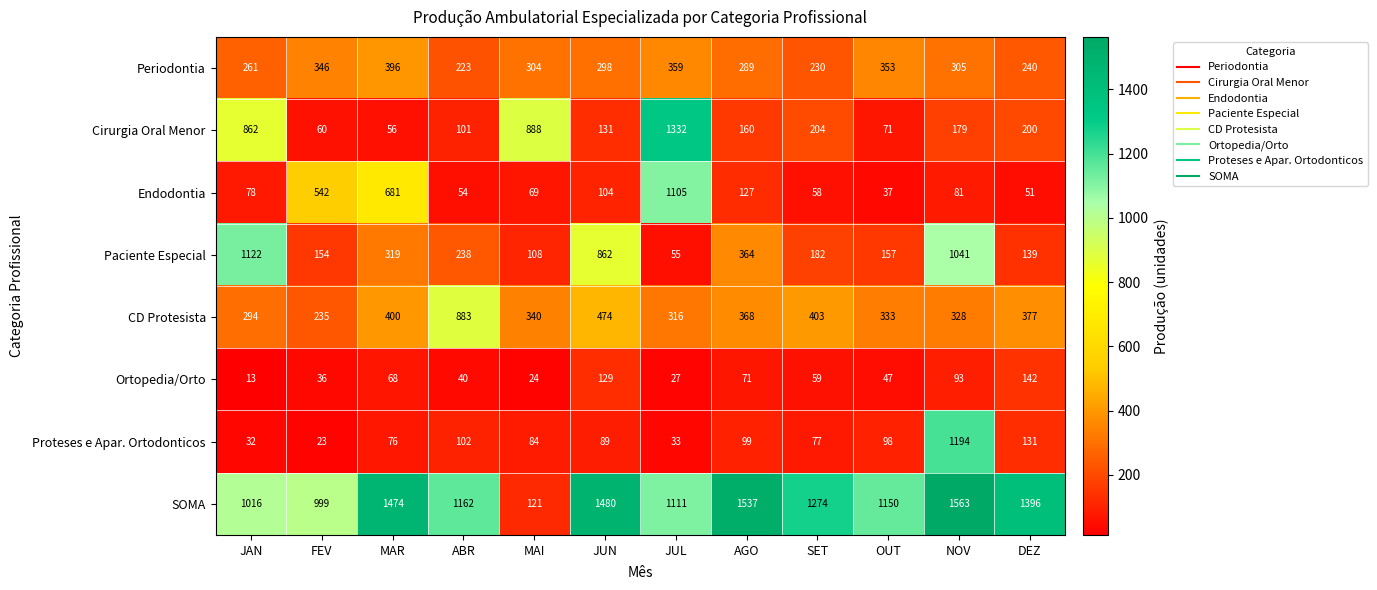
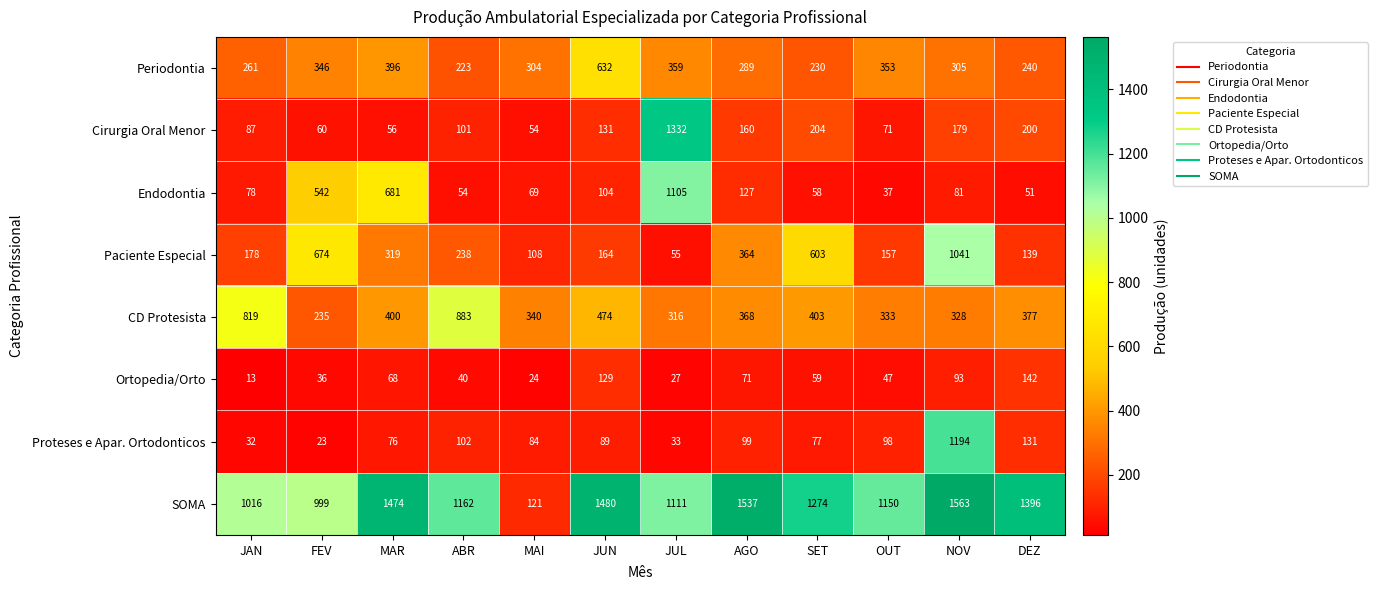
  {
    "Periodontia": {
      "JAN": 261,
      "FEV": 346,
      "MAR": 396,
      "ABR": 223,
      "MAI": 304,
-     "JUN": 298,
+     "JUN": 632,
      "JUL": 359,
      "AGO": 289,
      "SET": 230,
      "OUT": 353,
      "NOV": 305,
      "DEZ": 240
    },
    "Cirurgia Oral Menor": {
-     "JAN": 862,
+     "JAN": 87,
      "FEV": 60,
      "MAR": 56,
      "ABR": 101,
-     "MAI": 888,
+     "MAI": 54,
      "JUN": 131,
      "JUL": 1332,
      "AGO": 160,
      "SET": 204,
      "OUT": 71,
      "NOV": 179,
      "DEZ": 200
    },
    "Endodontia": {
      "JAN": 78,
      "FEV": 542,
      "MAR": 681,
      "ABR": 54,
      "MAI": 69,
      "JUN": 104,
      "JUL": 1105,
      "AGO": 127,
      "SET": 58,
      "OUT": 37,
      "NOV": 81,
      "DEZ": 51
    },
    "Paciente Especial": {
-     "JAN": 1122,
-     "FEV": 154,
+     "JAN": 178,
+     "FEV": 674,
      "MAR": 319,
      "ABR": 238,
      "MAI": 108,
-     "JUN": 862,
+     "JUN": 164,
      "JUL": 55,
      "AGO": 364,
-     "SET": 182,
+     "SET": 603,
      "OUT": 157,
      "NOV": 1041,
      "DEZ": 139
    },
    "CD Protesista": {
-     "JAN": 294,
+     "JAN": 819,
      "FEV": 235,
      "MAR": 400,
      "ABR": 883,
      "MAI": 340,
      "JUN": 474,
      "JUL": 316,
      "AGO": 368,
      "SET": 403,
      "OUT": 333,
      "NOV": 328,
      "DEZ": 377
    },
    "Ortopedia/Orto": {
      "JAN": 13,
      "FEV": 36,
      "MAR": 68,
      "ABR": 40,
      "MAI": 24,
      "JUN": 129,
      "JUL": 27,
      "AGO": 71,
      "SET": 59,
      "OUT": 47,
      "NOV": 93,
      "DEZ": 142
    },
    "Proteses e Apar. Ortodonticos": {
      "JAN": 32,
      "FEV": 23,
      "MAR": 76,
      "ABR": 102,
      "MAI": 84,
      "JUN": 89,
      "JUL": 33,
      "AGO": 99,
      "SET": 77,
      "OUT": 98,
      "NOV": 1194,
      "DEZ": 131
    },
    "SOMA": {
      "JAN": 1016,
      "FEV": 999,
      "MAR": 1474,
      "ABR": 1162,
      "MAI": 121,
      "JUN": 1480,
      "JUL": 1111,
      "AGO": 1537,
      "SET": 1274,
      "OUT": 1150,
      "NOV": 1563,
      "DEZ": 1396
    }
  }
